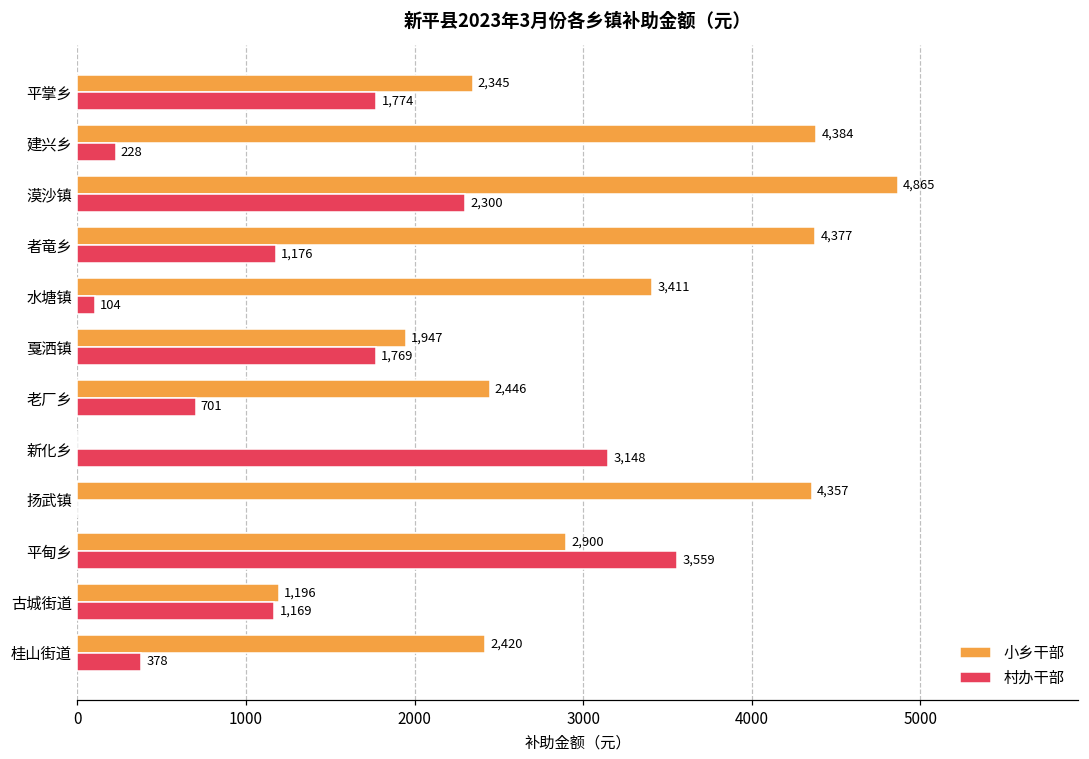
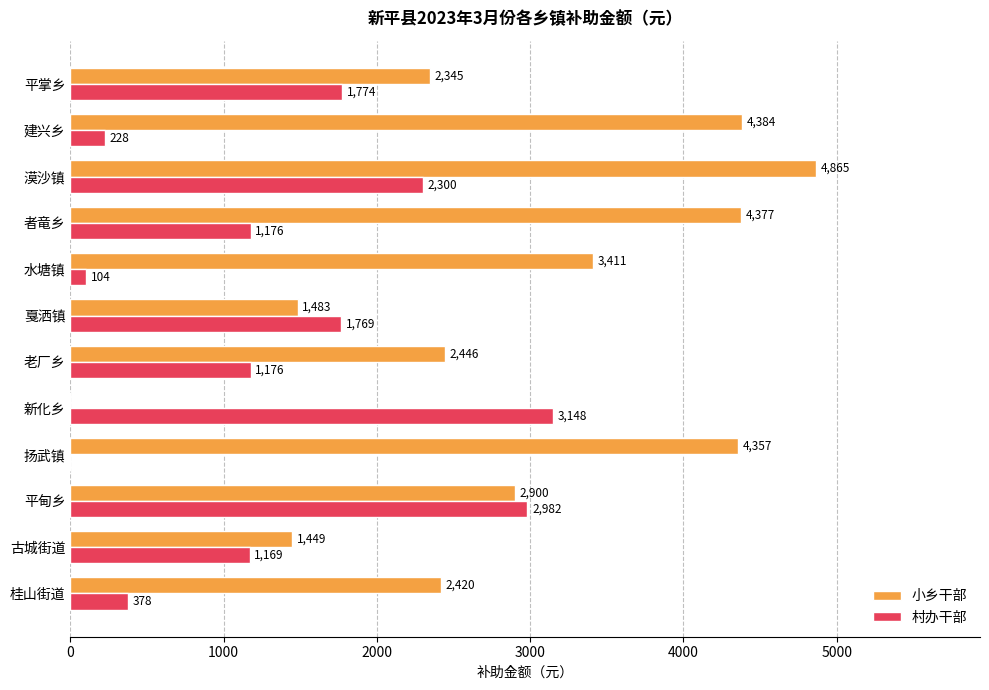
  {
    "小乡干部": {
      "平掌乡": "2,345",
      "建兴乡": "4,384",
      "漠沙镇": "4,865",
      "者竜乡": "4,377",
      "水塘镇": "3,411",
-     "戛洒镇": "1,947",
+     "戛洒镇": "1,483",
      "老厂乡": "2,446",
      "扬武镇": "4,357",
      "平甸乡": "2,900",
-     "古城街道": "1,196",
+     "古城街道": "1,449",
      "桂山街道": "2,420"
    },
    "村办干部": {
      "平掌乡": "1,774",
      "建兴乡": "228",
      "漠沙镇": "2,300",
      "者竜乡": "1,176",
      "水塘镇": "104",
      "戛洒镇": "1,769",
-     "老厂乡": "701",
+     "老厂乡": "1,176",
      "新化乡": "3,148",
-     "平甸乡": "3,559",
+     "平甸乡": "2,982",
      "古城街道": "1,169",
      "桂山街道": "378"
    }
  }
